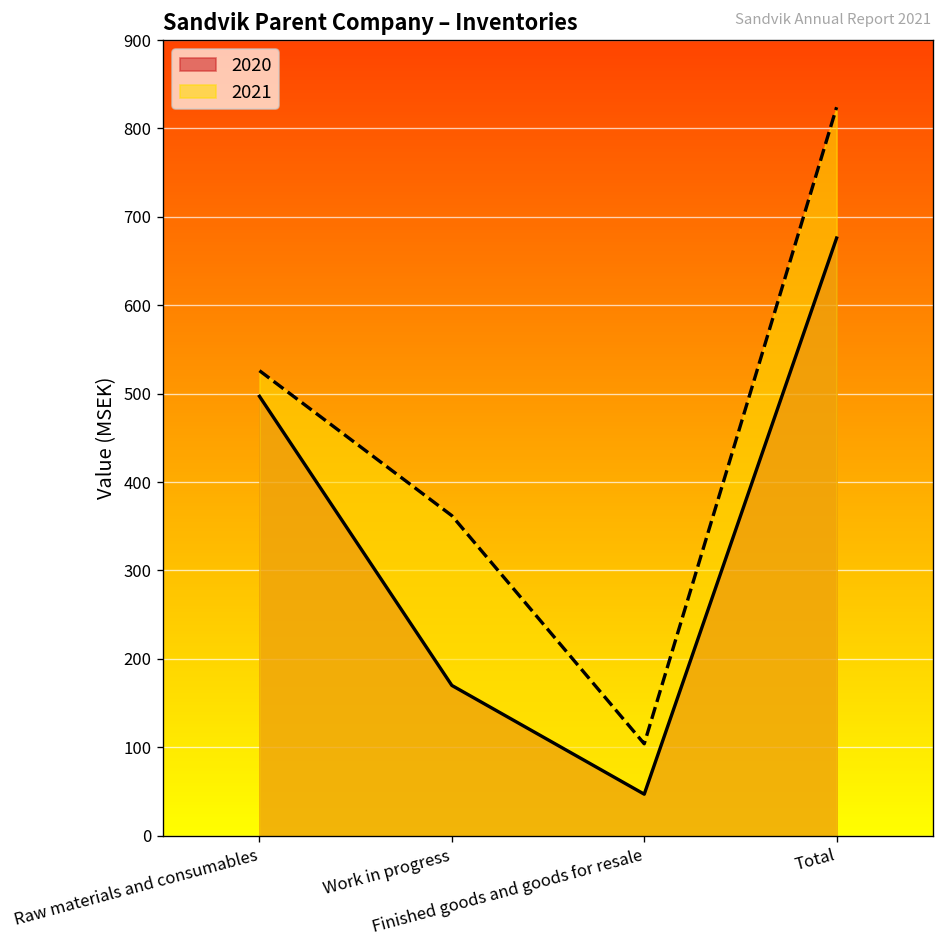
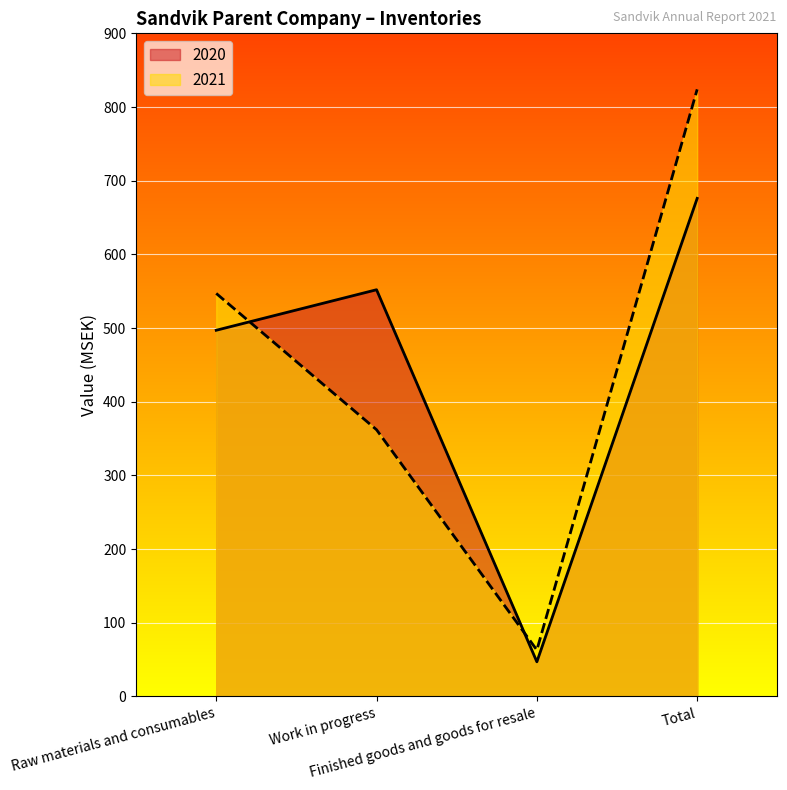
  {
    "2020": {
      "Raw materials and consumables": 500,
-     "Work in progress": 170,
+     "Work in progress": 550,
      "Finished goods and goods for resale": 50,
      "Total": 680
    },
    "2021": {
-     "Raw materials and consumables": 530,
+     "Raw materials and consumables": 550,
      "Work in progress": 360,
-     "Finished goods and goods for resale": 100,
+     "Finished goods and goods for resale": 60,
      "Total": 820
    }
  }
